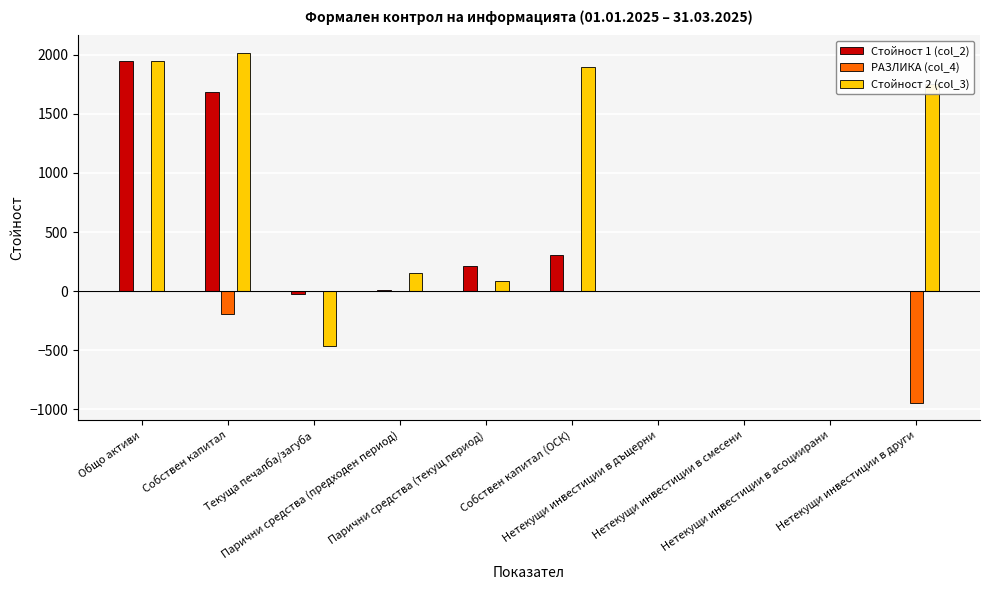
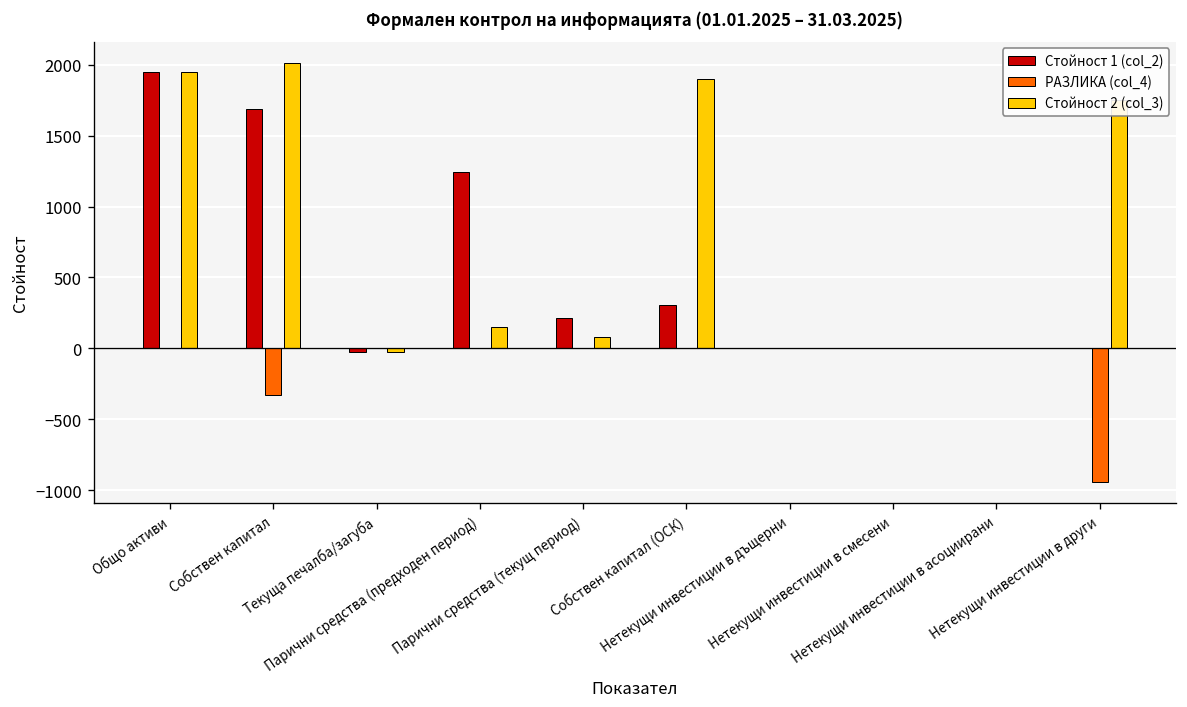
  {
    "Стойност 1 (col_2)": {
      "Общо активи": 1950,
      "Собствен капитал": 1690,
      "Текуща печалба/загуба": -20,
-     "Парични средства (предходен период)": 10,
+     "Парични средства (предходен период)": 1240,
      "Парични средства (текущ период)": 220,
      "Собствен капитал (ОСК)": 310,
      "Нетекущи инвестиции в дъщерни": 0,
      "Нетекущи инвестиции в смесени": 0,
      "Нетекущи инвестиции в асоциирани": 0,
      "Нетекущи инвестиции в други": 0
    },
    "РАЗЛИКА (col_4)": {
      "Общо активи": 0,
-     "Собствен капитал": -190,
+     "Собствен капитал": -330,
      "Текуща печалба/загуба": 0,
      "Парични средства (предходен период)": 0,
      "Парични средства (текущ период)": 0,
      "Собствен капитал (ОСК)": 0,
      "Нетекущи инвестиции в дъщерни": 0,
      "Нетекущи инвестиции в смесени": 0,
      "Нетекущи инвестиции в асоциирани": 0,
      "Нетекущи инвестиции в други": -940
    },
    "Стойност 2 (col_3)": {
      "Общо активи": 1950,
      "Собствен капитал": 2020,
-     "Текуща печалба/загуба": -460,
+     "Текуща печалба/загуба": -20,
      "Парични средства (предходен период)": 150,
      "Парични средства (текущ период)": 80,
      "Собствен капитал (ОСК)": 1900,
      "Нетекущи инвестиции в дъщерни": 0,
      "Нетекущи инвестиции в смесени": 0,
      "Нетекущи инвестиции в асоциирани": 0
    }
  }
